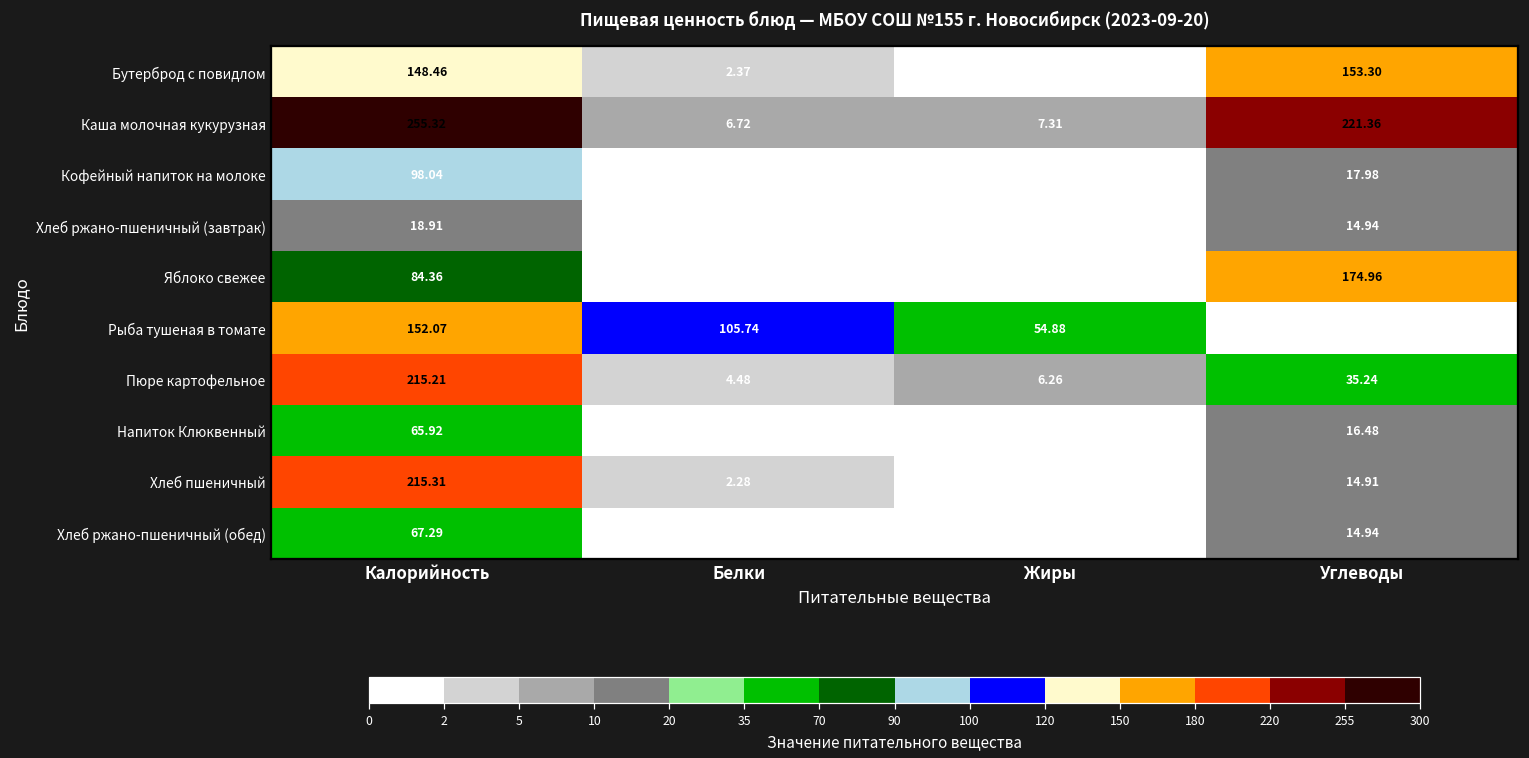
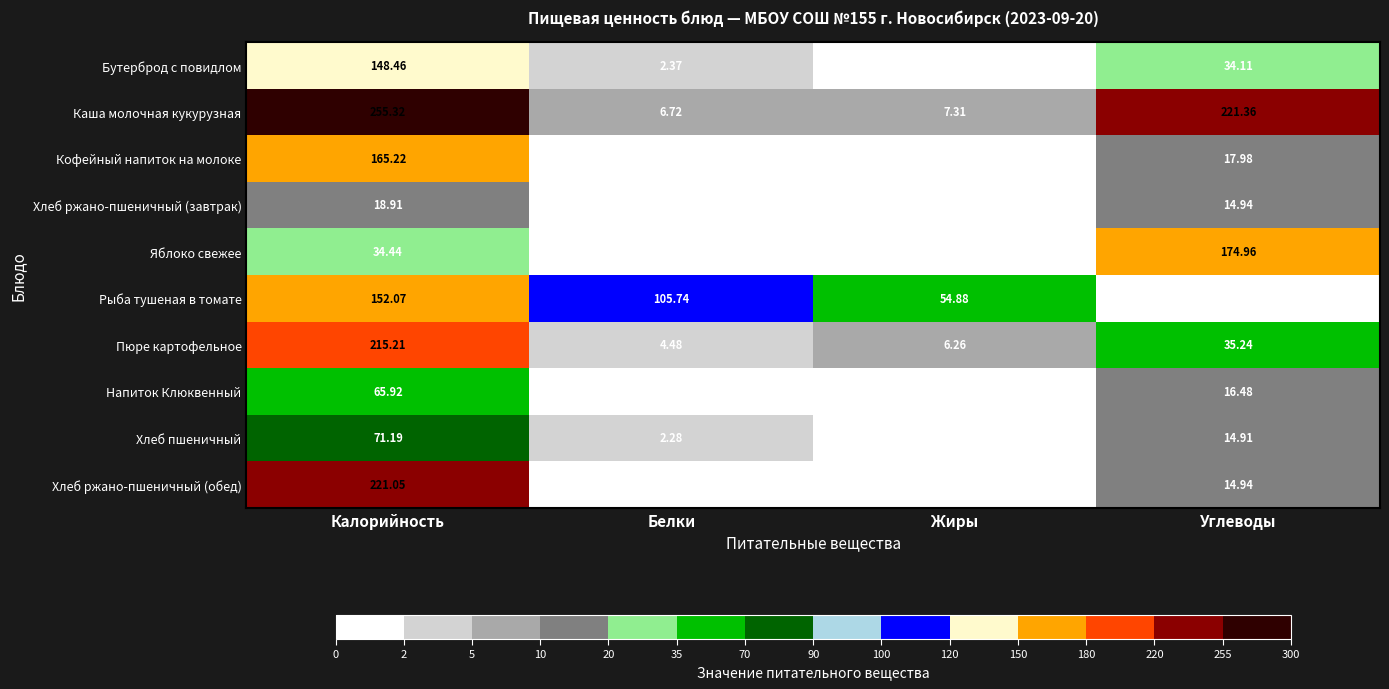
  {
    "Бутерброд с повидлом": {
      "Калорийность": 148.46,
-     "Углеводы": 153.30
+     "Углеводы": 34.11
    },
    "Каша молочная кукурузная": {
      "Белки": 6.72,
      "Жиры": 7.31,
      "Углеводы": 221.36
    },
    "Кофейный напиток на молоке": {
-     "Калорийность": 98.04,
+     "Калорийность": 165.22,
      "Углеводы": 17.98
    },
    "Хлеб ржано-пшеничный (завтрак)": {
      "Калорийность": 18.91,
      "Углеводы": 14.94
    },
    "Яблоко свежее": {
-     "Калорийность": 84.36,
+     "Калорийность": 34.44,
      "Углеводы": 174.96
    },
    "Рыба тушеная в томате": {
      "Калорийность": 152.07,
      "Белки": 105.74,
      "Жиры": 54.88
    },
    "Пюре картофельное": {
      "Калорийность": 215.21,
      "Жиры": 6.26,
      "Углеводы": 35.24
    },
    "Напиток Клюквенный": {
      "Калорийность": 65.92,
      "Углеводы": 16.48
    },
    "Хлеб пшеничный": {
-     "Калорийность": 215.31,
+     "Калорийность": 71.19,
      "Углеводы": 14.91
    },
    "Хлеб ржано-пшеничный (обед)": {
-     "Калорийность": 67.29,
+     "Калорийность": 221.05,
      "Углеводы": 14.94
    }
  }
